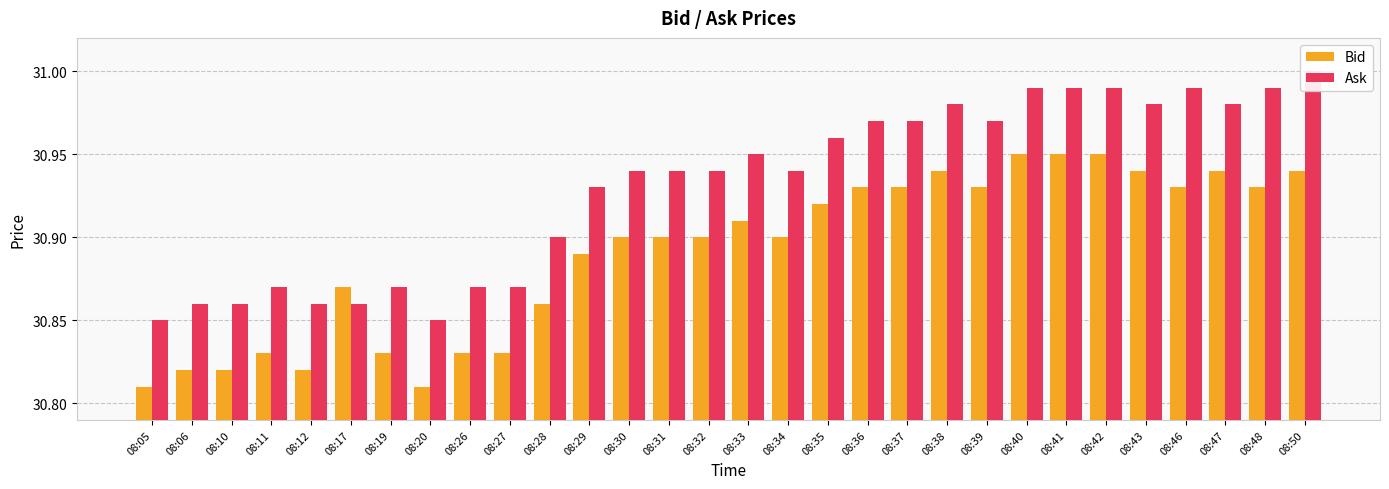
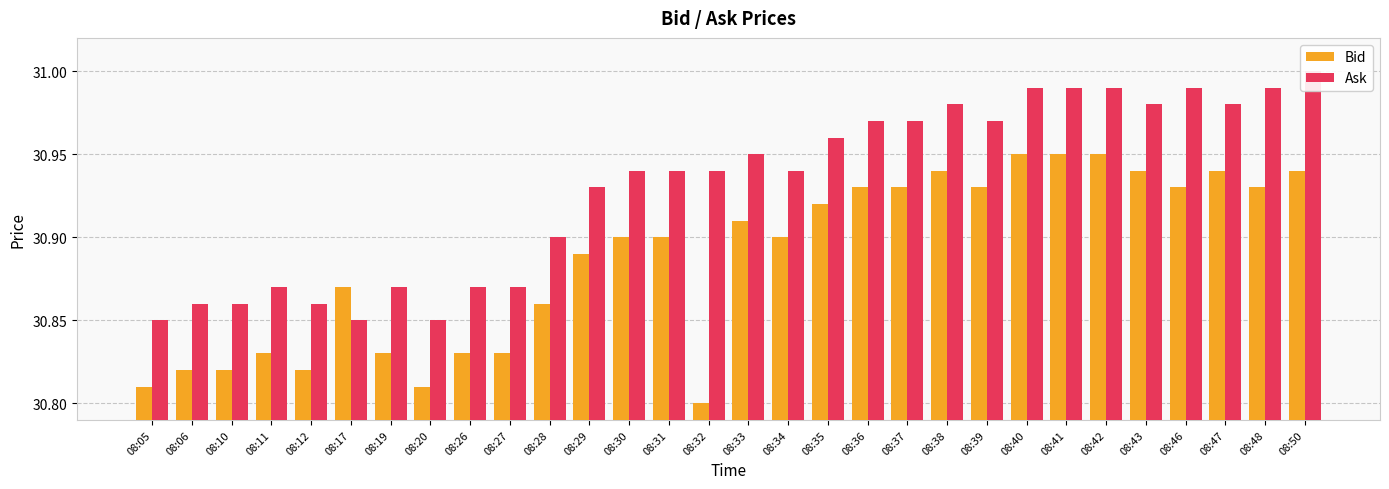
  {
    "Bid": {
      "08:05": 30.810,
      "08:06": 30.820,
      "08:10": 30.820,
      "08:11": 30.830,
      "08:12": 30.820,
      "08:17": 30.870,
      "08:19": 30.830,
      "08:20": 30.810,
      "08:26": 30.830,
      "08:27": 30.830,
      "08:28": 30.860,
      "08:29": 30.890,
      "08:30": 30.9,
      "08:31": 30.9,
-     "08:32": 30.9,
+     "08:32": 30.8,
      "08:33": 30.910,
      "08:34": 30.9,
      "08:35": 30.920,
      "08:36": 30.930,
      "08:37": 30.930,
      "08:38": 30.940,
      "08:39": 30.930,
      "08:40": 30.950,
      "08:41": 30.950,
      "08:42": 30.950,
      "08:43": 30.940,
      "08:46": 30.930,
      "08:47": 30.940,
      "08:48": 30.930,
      "08:50": 30.940
    },
    "Ask": {
      "08:05": 30.85,
      "08:06": 30.86,
      "08:10": 30.86,
      "08:11": 30.87,
      "08:12": 30.86,
-     "08:17": 30.86,
+     "08:17": 30.85,
      "08:19": 30.87,
      "08:20": 30.85,
      "08:26": 30.87,
      "08:27": 30.87,
      "08:28": 30.90,
      "08:29": 30.93,
      "08:30": 30.94,
      "08:31": 30.94,
      "08:32": 30.94,
      "08:33": 30.95,
      "08:34": 30.94,
      "08:35": 30.96,
      "08:36": 30.97,
      "08:37": 30.97,
      "08:38": 30.98,
      "08:39": 30.97,
      "08:40": 30.99,
      "08:41": 30.99,
      "08:42": 30.99,
      "08:43": 30.98,
      "08:46": 30.99,
      "08:47": 30.98,
      "08:48": 30.99
    }
  }
